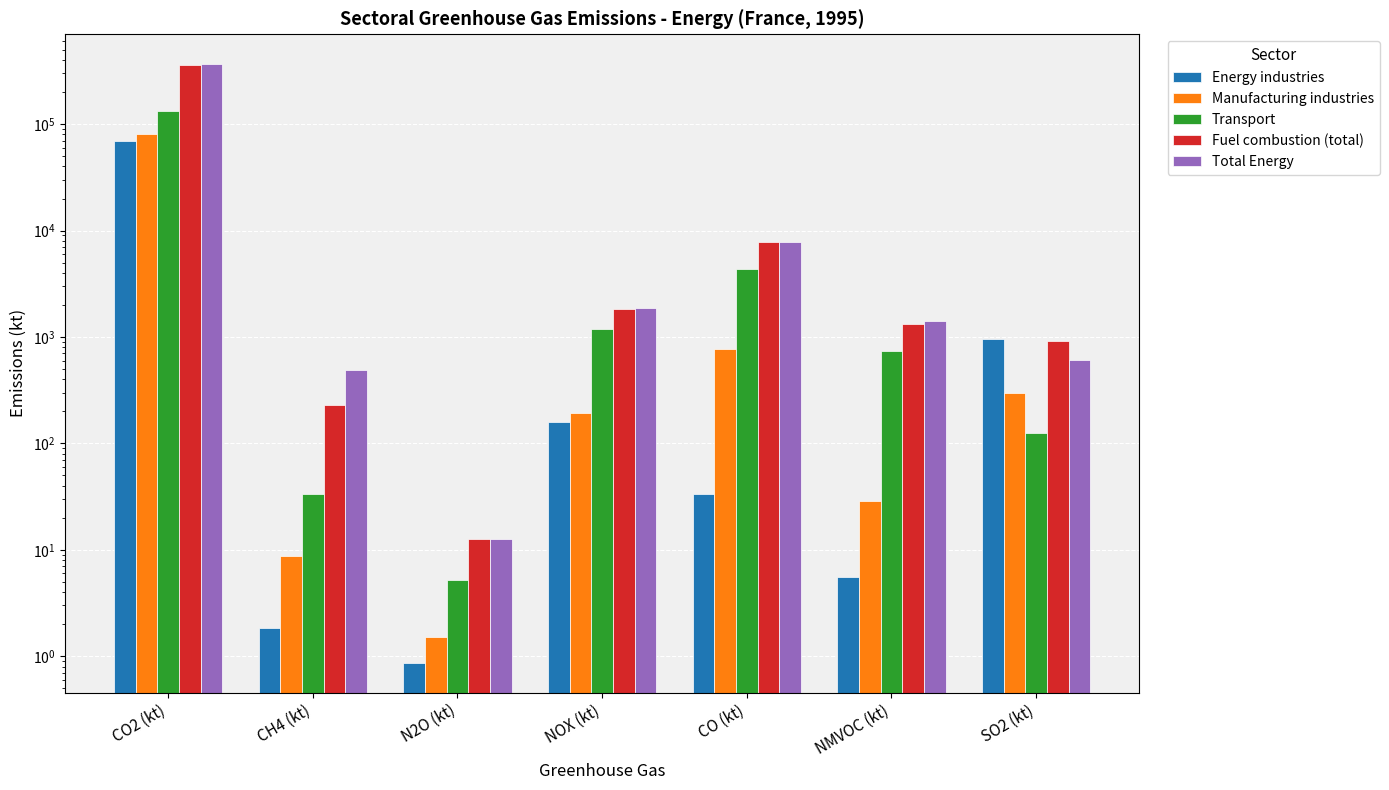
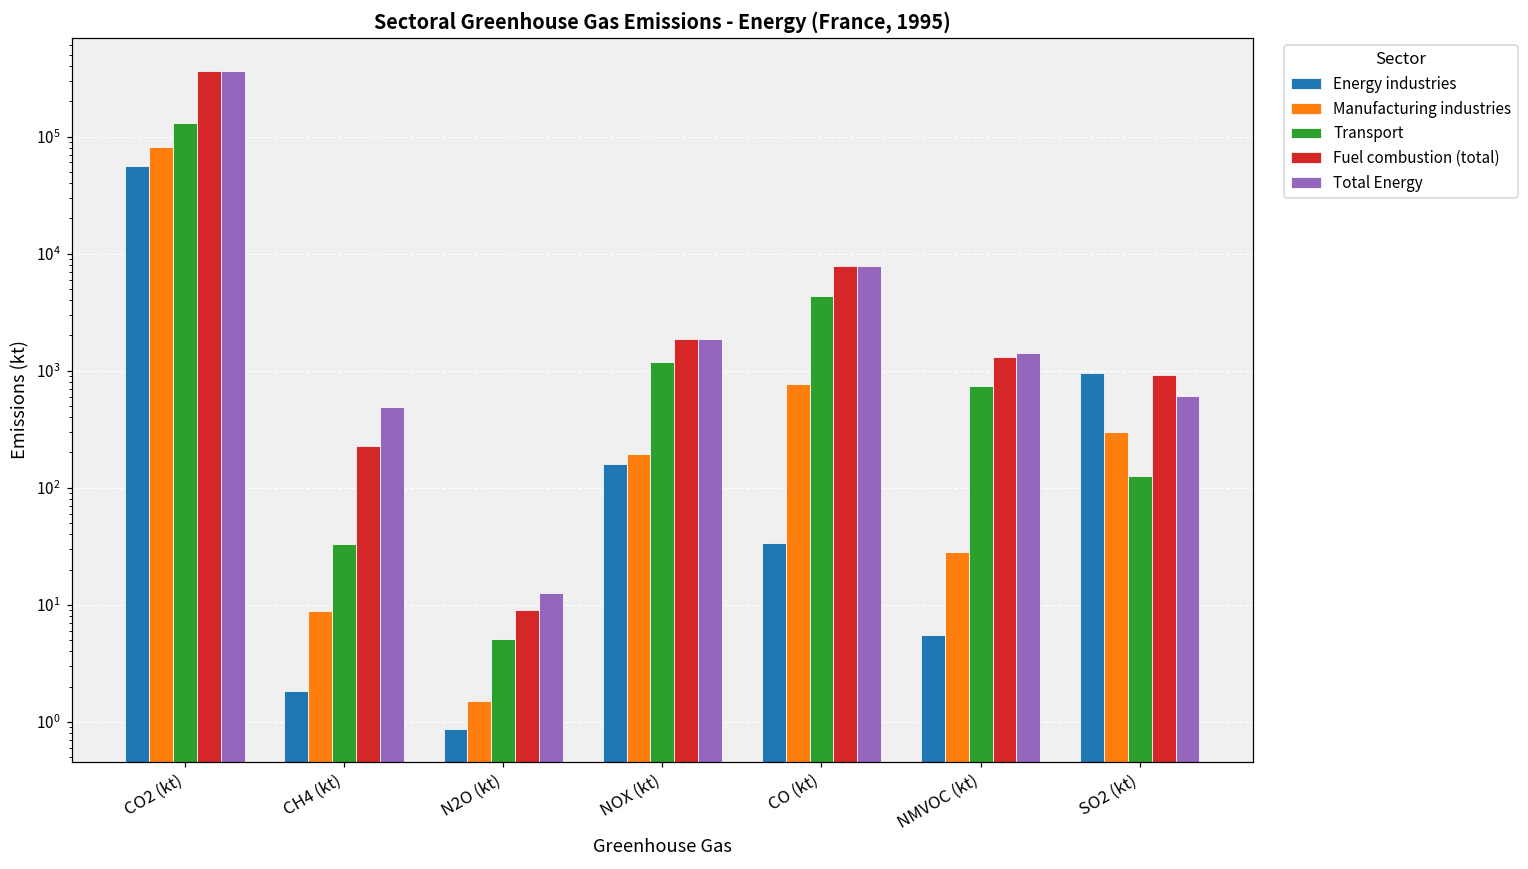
  {
    "Energy industries": {
-     "CO2 (kt)": 70000,
+     "CO2 (kt)": 60000,
      "CH4 (kt)": 1.9,
      "N2O (kt)": 0.9,
      "NOX (kt)": 160,
      "CO (kt)": 34,
      "NMVOC (kt)": 6,
      "SO2 (kt)": 1000
    },
    "Manufacturing industries": {
      "CO2 (kt)": 80000,
      "CH4 (kt)": 9,
      "N2O (kt)": 1.5,
      "NOX (kt)": 190,
      "CO (kt)": 800,
      "NMVOC (kt)": 28,
      "SO2 (kt)": 300
    },
    "Transport": {
      "CO2 (kt)": 130000,
      "CH4 (kt)": 33,
      "N2O (kt)": 5,
      "NOX (kt)": 1200,
      "CO (kt)": 4300,
      "NMVOC (kt)": 700,
      "SO2 (kt)": 130
    },
    "Fuel combustion (total)": {
      "CO2 (kt)": 360000,
      "CH4 (kt)": 230,
-     "N2O (kt)": 13,
+     "N2O (kt)": 9,
      "NOX (kt)": 1800,
      "CO (kt)": 8000,
      "NMVOC (kt)": 1300,
      "SO2 (kt)": 900
    },
    "Total Energy": {
      "CO2 (kt)": 370000,
      "CH4 (kt)": 500,
      "N2O (kt)": 13,
      "NOX (kt)": 1900,
      "CO (kt)": 8000,
      "NMVOC (kt)": 1400,
      "SO2 (kt)": 600
    }
  }
